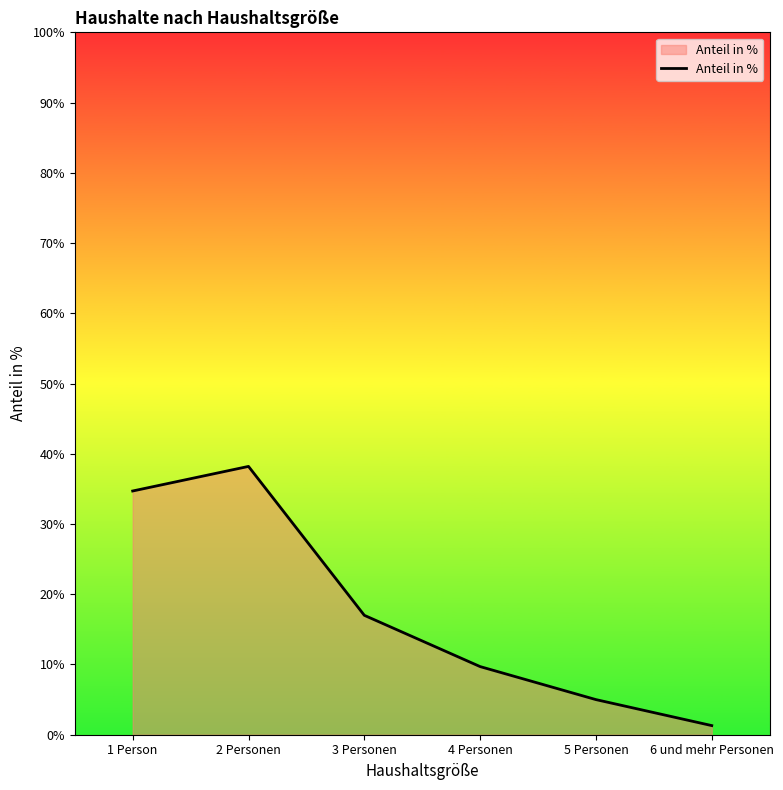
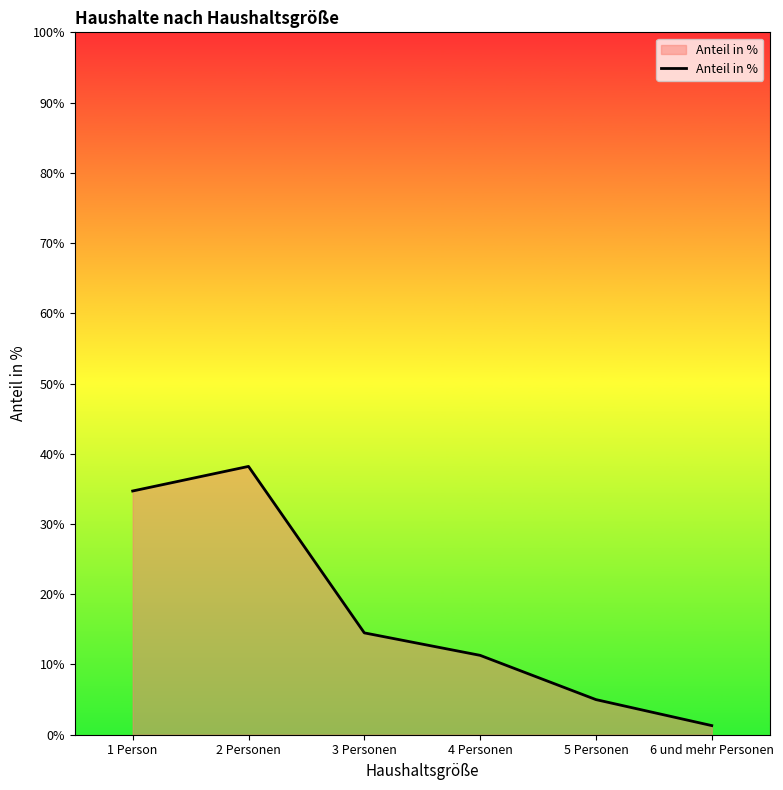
  {
    "1 Person": "35%",
    "2 Personen": "38%",
-   "3 Personen": "17%",
-   "4 Personen": "10%",
+   "3 Personen": "15%",
+   "4 Personen": "11%",
    "5 Personen": "5%",
    "6 und mehr Personen": "1%"
  }
